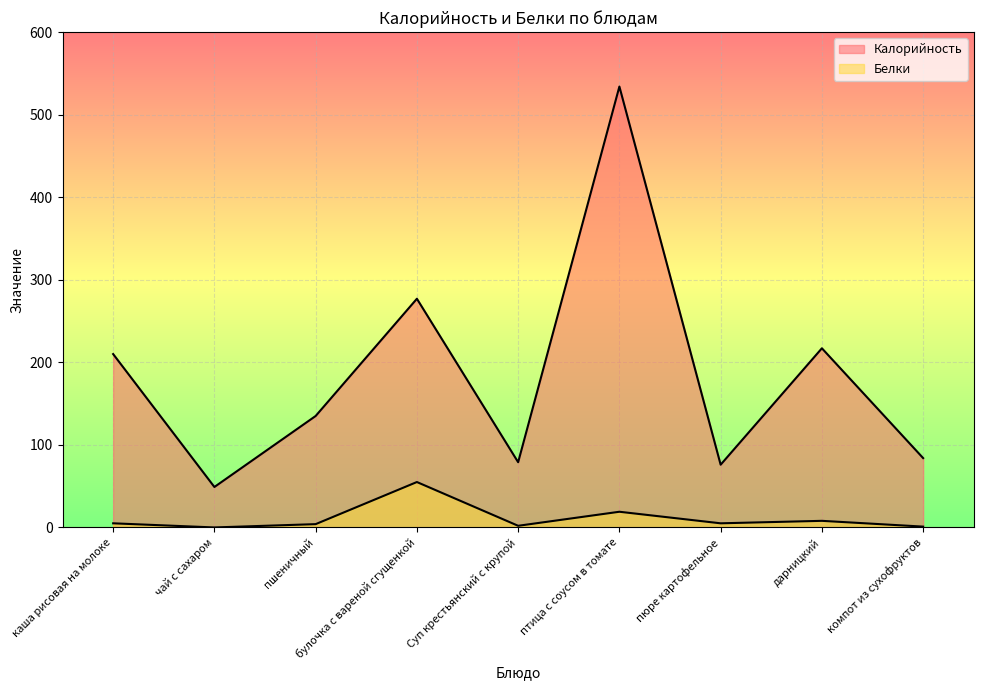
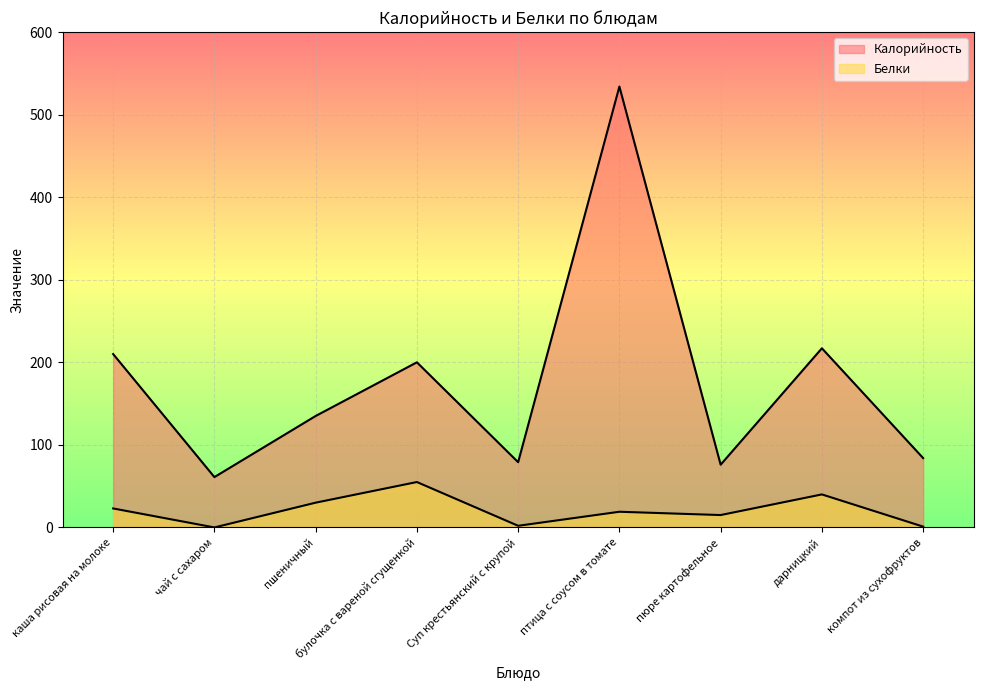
  {
    "Калорийность": {
      "каша рисовая на молоке": 210,
-     "чай с сахаром": 50,
+     "чай с сахаром": 60,
      "пшеничный": 140,
-     "булочка с вареной сгущенкой": 280,
+     "булочка с вареной сгущенкой": 200,
      "Суп крестьянский с крупой": 80,
      "птица с соусом в томате": 530,
      "пюре картофельное": 80,
      "дарницкий": 220,
      "компот из сухофруктов": 80
    },
    "Белки": {
-     "каша рисовая на молоке": 10,
+     "каша рисовая на молоке": 20,
      "чай с сахаром": 0,
-     "пшеничный": 0,
+     "пшеничный": 30,
      "булочка с вареной сгущенкой": 60,
      "Суп крестьянский с крупой": 0,
      "птица с соусом в томате": 20,
-     "пюре картофельное": 10,
-     "дарницкий": 10,
+     "пюре картофельное": 20,
+     "дарницкий": 40,
      "компот из сухофруктов": 0
    }
  }
